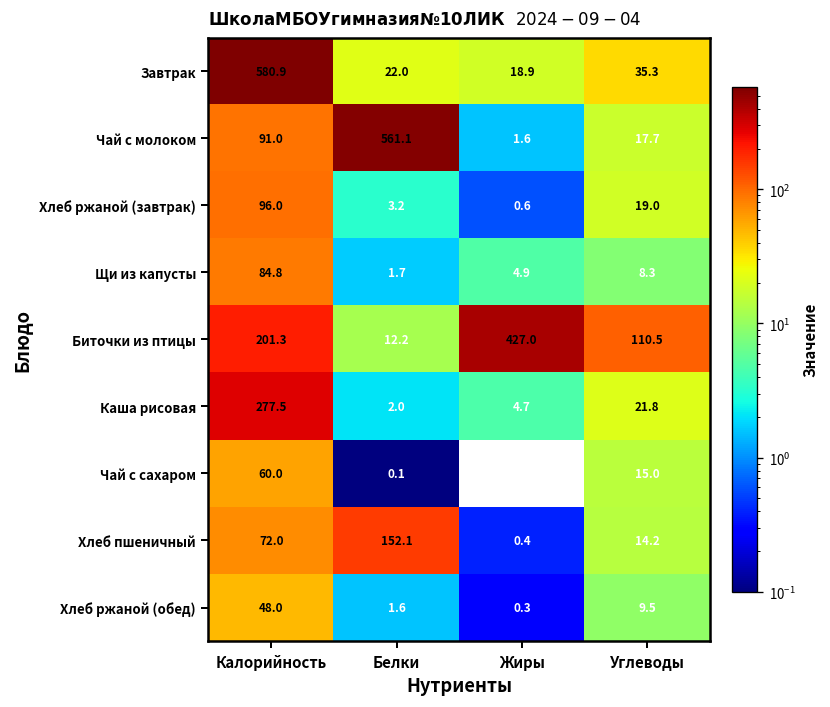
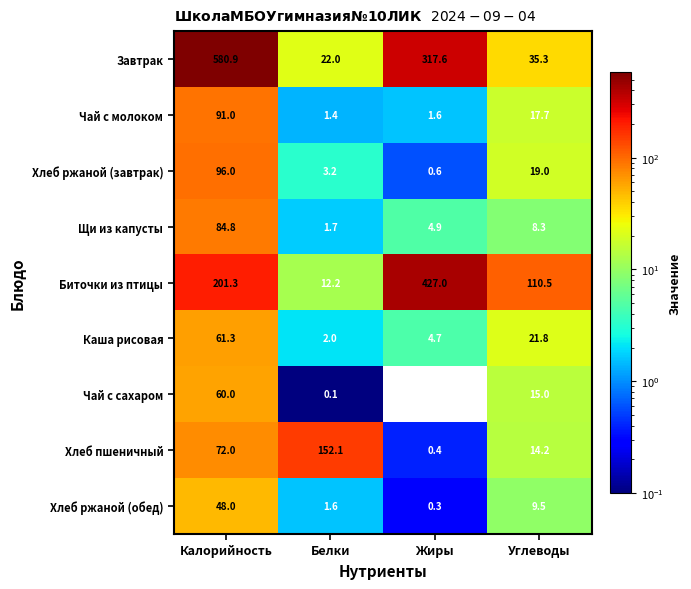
  {
    "Завтрак": {
      "Калорийность": 580.9,
      "Белки": 22.0,
-     "Жиры": 18.9,
+     "Жиры": 317.6,
      "Углеводы": 35.3
    },
    "Чай с молоком": {
      "Калорийность": 91.0,
-     "Белки": 561.1,
+     "Белки": 1.4,
      "Жиры": 1.6,
      "Углеводы": 17.7
    },
    "Хлеб ржаной (завтрак)": {
      "Калорийность": 96.0,
      "Белки": 3.2,
      "Жиры": 0.6,
      "Углеводы": 19.0
    },
    "Щи из капусты": {
      "Калорийность": 84.8,
      "Белки": 1.7,
      "Жиры": 4.9,
      "Углеводы": 8.3
    },
    "Биточки из птицы": {
      "Калорийность": 201.3,
      "Белки": 12.2,
      "Жиры": 427.0,
      "Углеводы": 110.5
    },
    "Каша рисовая": {
-     "Калорийность": 277.5,
+     "Калорийность": 61.3,
      "Белки": 2.0,
      "Жиры": 4.7,
      "Углеводы": 21.8
    },
    "Чай с сахаром": {
      "Калорийность": 60.0,
      "Белки": 0.1,
      "Углеводы": 15.0
    },
    "Хлеб пшеничный": {
      "Калорийность": 72.0,
      "Белки": 152.1,
      "Жиры": 0.4,
      "Углеводы": 14.2
    },
    "Хлеб ржаной (обед)": {
      "Калорийность": 48.0,
      "Белки": 1.6,
      "Жиры": 0.3,
      "Углеводы": 9.5
    }
  }
